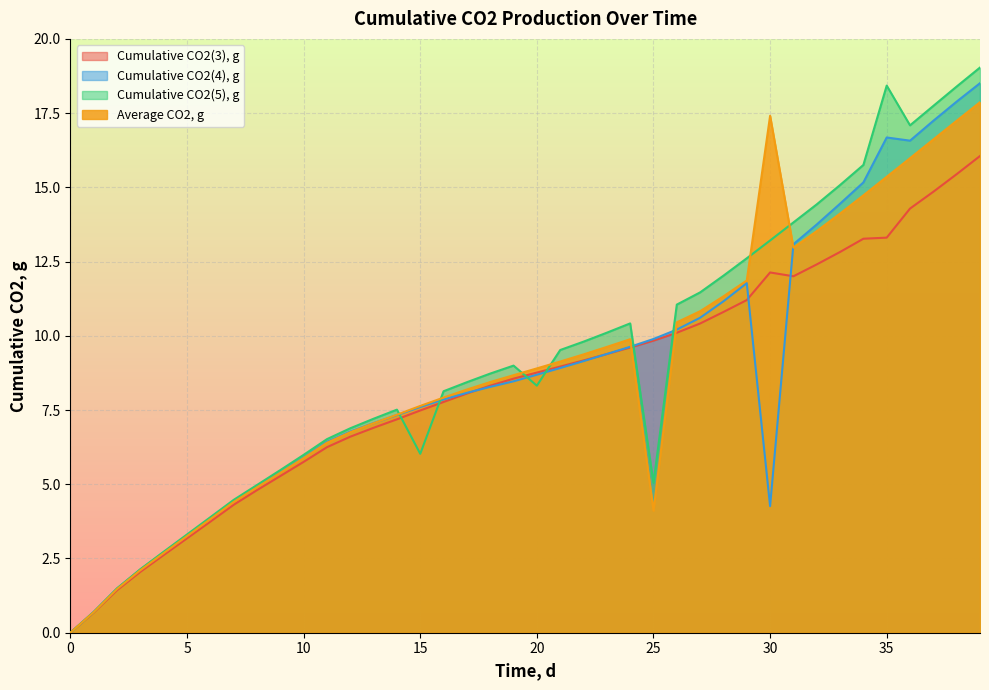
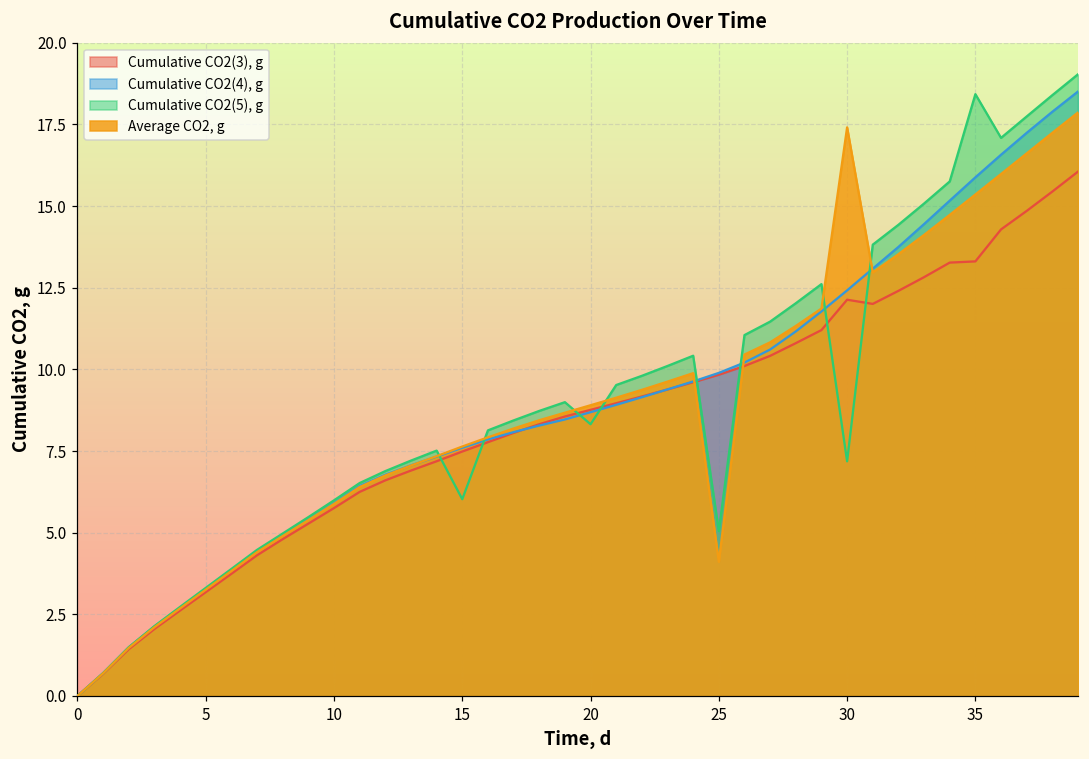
  {
    "Cumulative CO2(3), g": {
      "10": 5.8,
      "15": 7.5,
      "30": 12.1,
      "35": 13.3
    },
    "Cumulative CO2(4), g": {
-     "30": 4.3,
-     "35": 16.7
+     "30": 12.4,
+     "35": 15.9
    },
    "Cumulative CO2(5), g": {
      "10": 6.0,
      "15": 6.0,
      "20": 8.3,
      "25": 5.0,
-     "30": 13.2,
+     "30": 7.2,
      "35": 18.4
    },
    "Average CO2, g": {
      "20": 8.9,
      "25": 4.1,
      "30": 17.4,
      "35": 15.4
    }
  }
